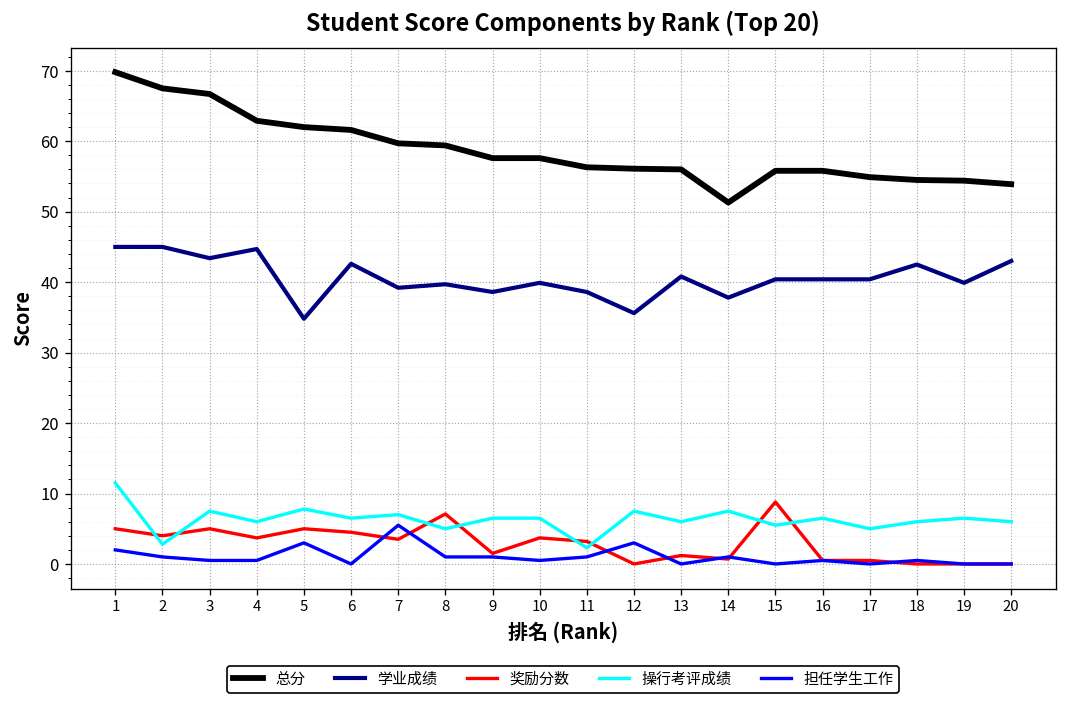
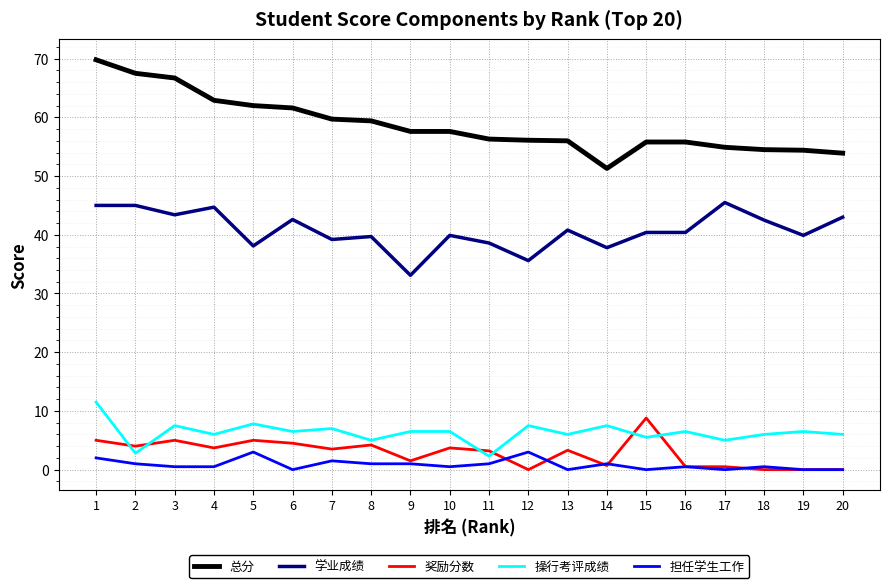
  {
    "总分": {
      "1": 70,
      "2": 68,
      "3": 67,
      "4": 63,
      "5": 62,
      "6": 62,
      "7": 60,
      "8": 59,
      "9": 58,
      "10": 58,
      "11": 56,
      "12": 56,
      "13": 56,
      "14": 51,
      "15": 56,
      "16": 56,
      "17": 55,
      "18": 55,
      "19": 54,
      "20": 54
    },
    "学业成绩": {
      "1": 45,
      "2": 45,
      "3": 43,
      "4": 45,
-     "5": 35,
+     "5": 38,
      "6": 43,
      "7": 39,
      "8": 40,
-     "9": 39,
+     "9": 33,
      "10": 40,
      "11": 39,
      "12": 36,
      "13": 41,
      "14": 38,
      "15": 40,
      "16": 40,
-     "17": 40,
+     "17": 46,
      "18": 43,
      "19": 40,
      "20": 43
    },
    "奖励分数": {
      "1": 5,
      "2": 4,
      "3": 5,
      "4": 4,
      "5": 5,
      "6": 5,
      "7": 4,
-     "8": 7,
+     "8": 4,
      "9": 2,
      "10": 4,
      "11": 3,
      "12": 0,
-     "13": 1,
+     "13": 3,
      "15": 9,
      "17": 1,
      "18": 0
    },
    "操行考评成绩": {
      "1": 12,
      "2": 3,
      "3": 8,
      "4": 6,
      "5": 8,
      "6": 7,
      "7": 7,
      "8": 5,
      "9": 7,
      "10": 7,
      "11": 2,
      "12": 8,
      "13": 6,
      "14": 8,
      "15": 6,
      "16": 7,
      "17": 5,
      "18": 6,
      "19": 7,
      "20": 6
    },
    "担任学生工作": {
      "1": 2,
      "2": 1,
      "3": 1,
      "4": 1,
      "5": 3,
      "6": 0,
-     "7": 6,
+     "7": 2,
      "8": 1,
      "9": 1,
      "10": 1,
      "11": 1,
      "12": 3,
      "13": 0,
      "15": 0,
      "17": 0,
      "18": 1
    }
  }
